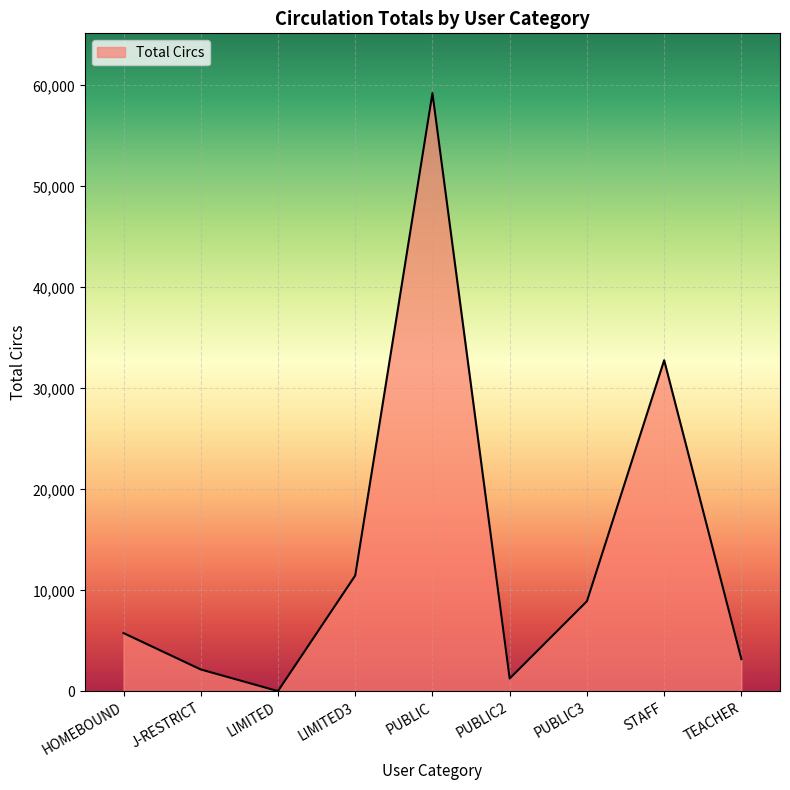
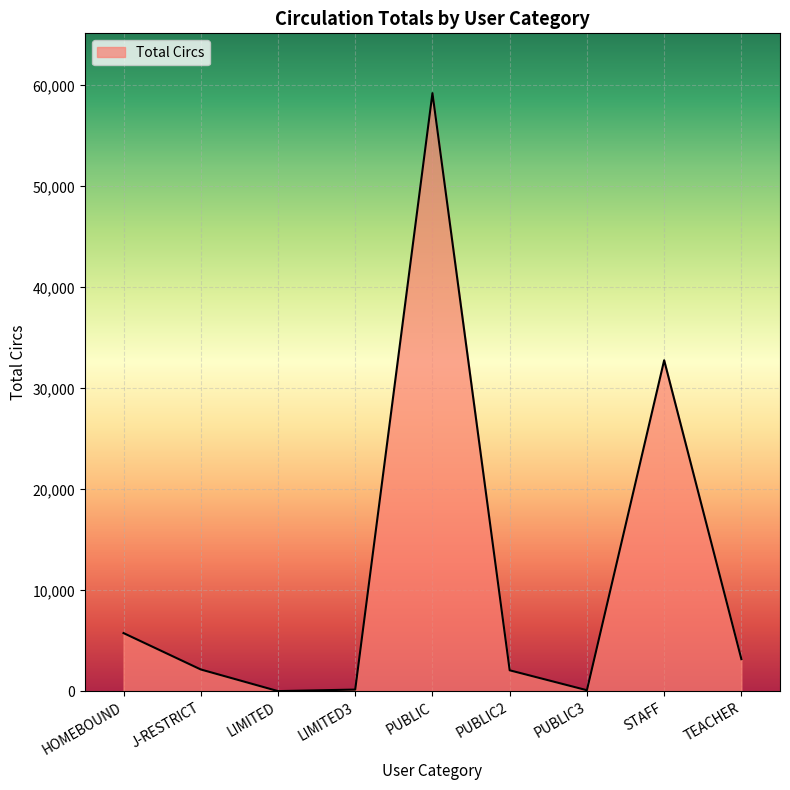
  {
    "HOMEBOUND": "5,800",
    "J-RESTRICT": "2,200",
    "LIMITED": "0",
-   "LIMITED3": "11,500",
+   "LIMITED3": "200",
    "PUBLIC": "59,200",
-   "PUBLIC2": "1,300",
-   "PUBLIC3": "8,900",
+   "PUBLIC2": "2,100",
+   "PUBLIC3": "100",
    "STAFF": "32,800",
    "TEACHER": "3,200"
  }
